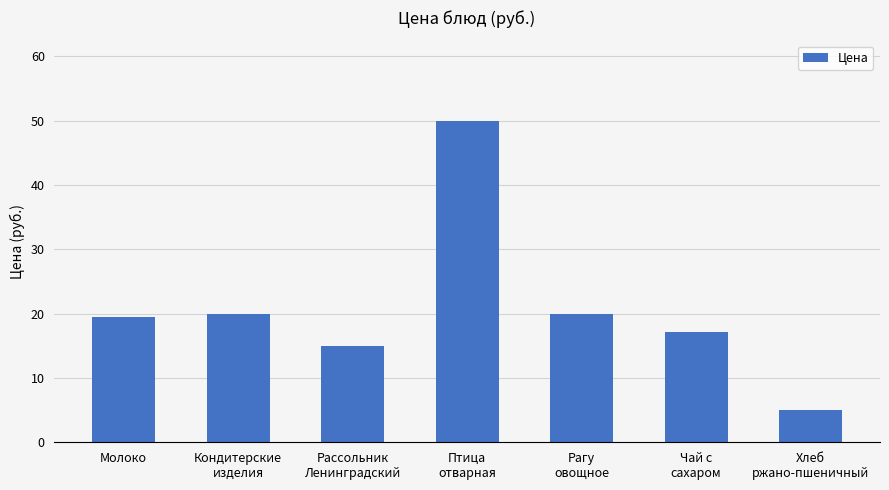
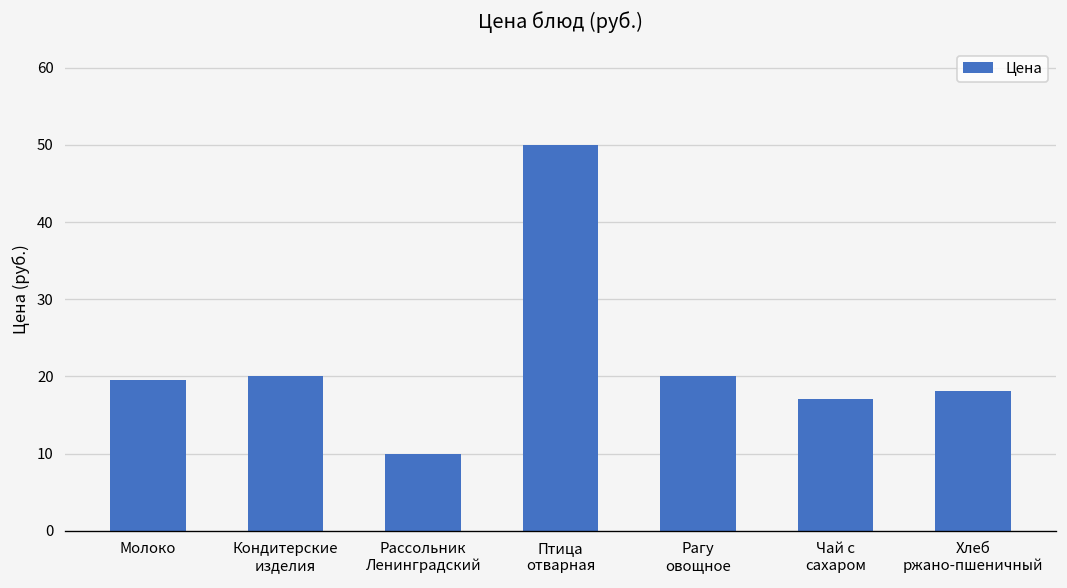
  {
    "Молоко": 20,
    "Кондитерские изделия": 20,
-   "Рассольник Ленинградский": 15,
+   "Рассольник Ленинградский": 10,
    "Птица отварная": 50,
    "Рагу овощное": 20,
    "Чай с сахаром": 17,
-   "Хлеб ржано-пшеничный": 5
+   "Хлеб ржано-пшеничный": 18
  }
